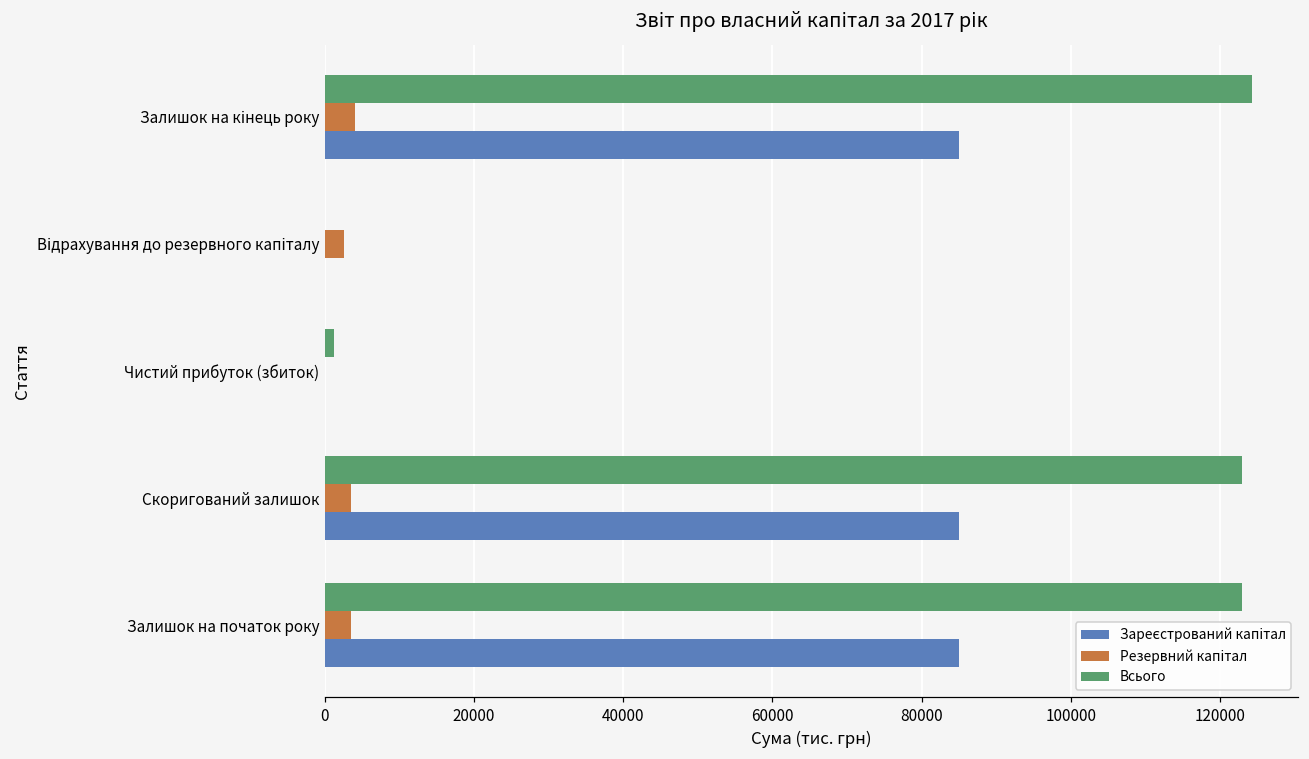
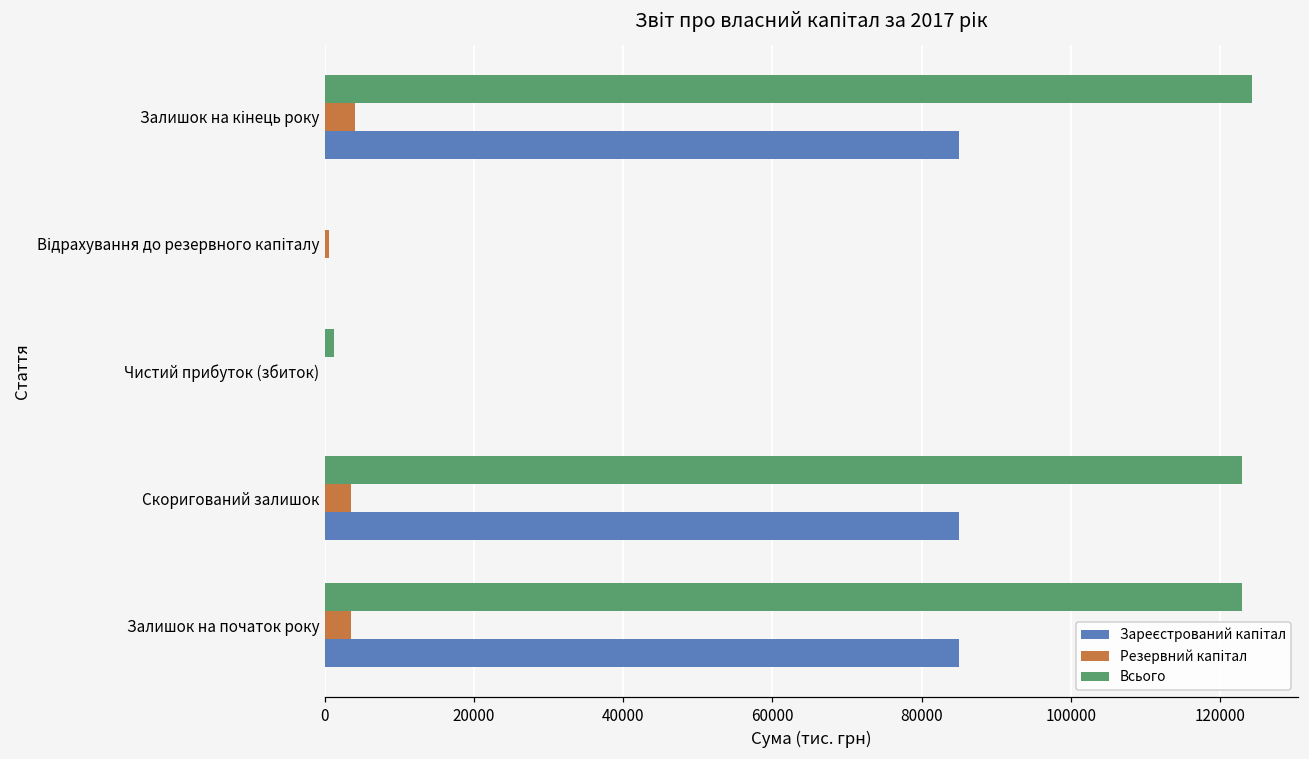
  {
    "Зареєстрований капітал": {
      "Залишок на кінець року": 85000,
      "Відрахування до резервного капіталу": 0,
      "Чистий прибуток (збиток)": 0,
      "Скоригований залишок": 85000,
      "Залишок на початок року": 85000
    },
    "Резервний капітал": {
      "Залишок на кінець року": 4000,
-     "Відрахування до резервного капіталу": 3000,
+     "Відрахування до резервного капіталу": 1000,
      "Чистий прибуток (збиток)": 0,
      "Скоригований залишок": 4000,
      "Залишок на початок року": 4000
    },
    "Всього": {
      "Залишок на кінець року": 124000,
      "Відрахування до резервного капіталу": 0,
      "Чистий прибуток (збиток)": 1000,
      "Скоригований залишок": 123000,
      "Залишок на початок року": 123000
    }
  }
